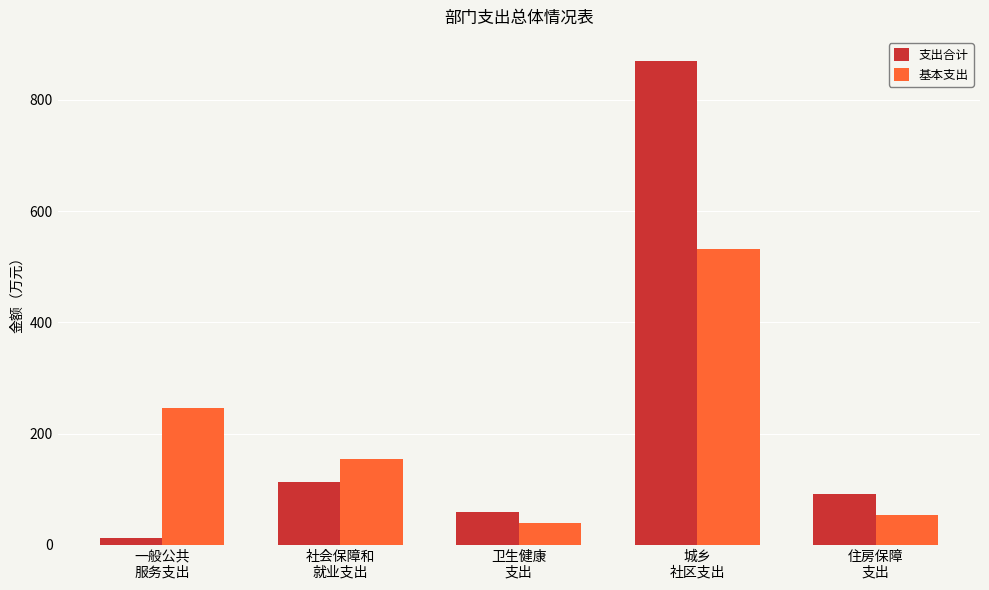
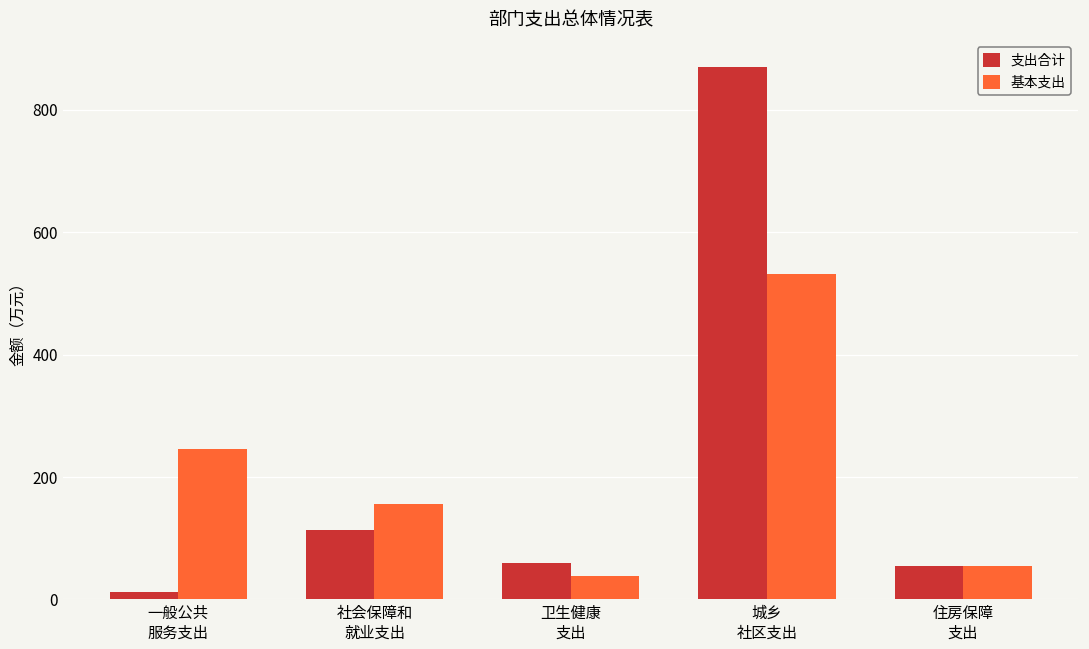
  {
    "支出合计": {
      "一般公共 服务支出": 10,
      "社会保障和 就业支出": 110,
      "卫生健康 支出": 60,
      "城乡 社区支出": 870,
-     "住房保障 支出": 90
+     "住房保障 支出": 50
    },
    "基本支出": {
      "一般公共 服务支出": 250,
      "社会保障和 就业支出": 160,
      "卫生健康 支出": 40,
      "城乡 社区支出": 530,
      "住房保障 支出": 50
    }
  }
